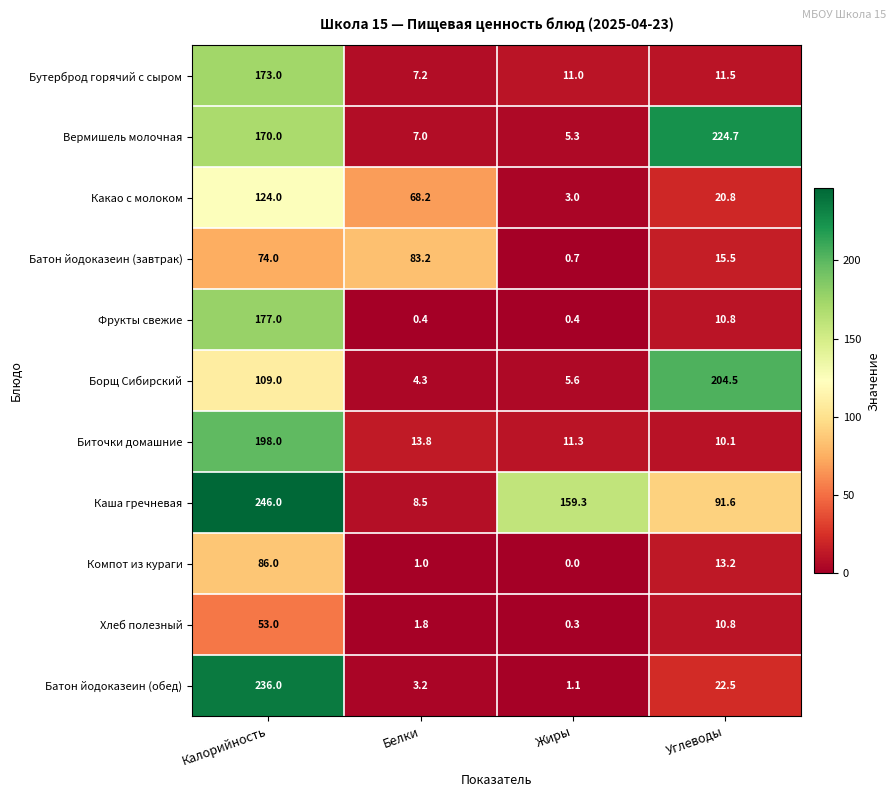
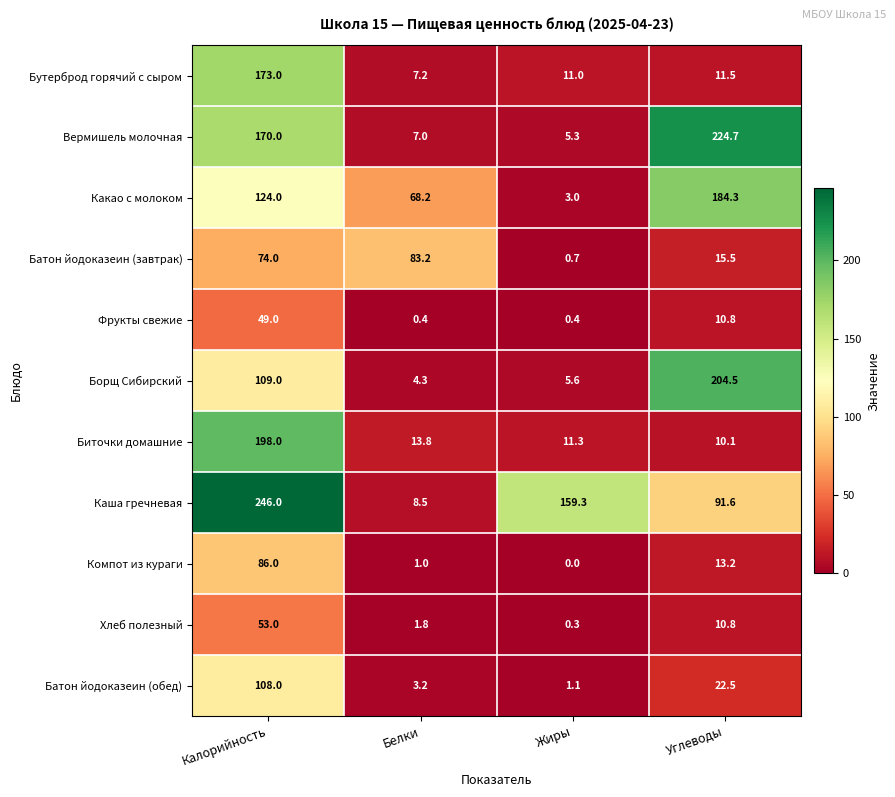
  {
    "Бутерброд горячий с сыром": {
      "Калорийность": 173.0,
      "Белки": 7.2,
      "Жиры": 11.0,
      "Углеводы": 11.5
    },
    "Вермишель молочная": {
      "Калорийность": 170.0,
      "Белки": 7.0,
      "Жиры": 5.3,
      "Углеводы": 224.7
    },
    "Какао с молоком": {
      "Калорийность": 124.0,
      "Белки": 68.2,
      "Жиры": 3.0,
-     "Углеводы": 20.8
+     "Углеводы": 184.3
    },
    "Батон йодоказеин (завтрак)": {
      "Калорийность": 74.0,
      "Белки": 83.2,
      "Жиры": 0.7,
      "Углеводы": 15.5
    },
    "Фрукты свежие": {
-     "Калорийность": 177.0,
+     "Калорийность": 49.0,
      "Белки": 0.4,
      "Жиры": 0.4,
      "Углеводы": 10.8
    },
    "Борщ Сибирский": {
      "Калорийность": 109.0,
      "Белки": 4.3,
      "Жиры": 5.6,
      "Углеводы": 204.5
    },
    "Биточки домашние": {
      "Калорийность": 198.0,
      "Белки": 13.8,
      "Жиры": 11.3,
      "Углеводы": 10.1
    },
    "Каша гречневая": {
      "Калорийность": 246.0,
      "Белки": 8.5,
      "Жиры": 159.3,
      "Углеводы": 91.6
    },
    "Компот из кураги": {
      "Калорийность": 86.0,
      "Белки": 1.0,
      "Жиры": 0.0,
      "Углеводы": 13.2
    },
    "Хлеб полезный": {
      "Калорийность": 53.0,
      "Белки": 1.8,
      "Жиры": 0.3,
      "Углеводы": 10.8
    },
    "Батон йодоказеин (обед)": {
-     "Калорийность": 236.0,
+     "Калорийность": 108.0,
      "Белки": 3.2,
      "Жиры": 1.1,
      "Углеводы": 22.5
    }
  }
